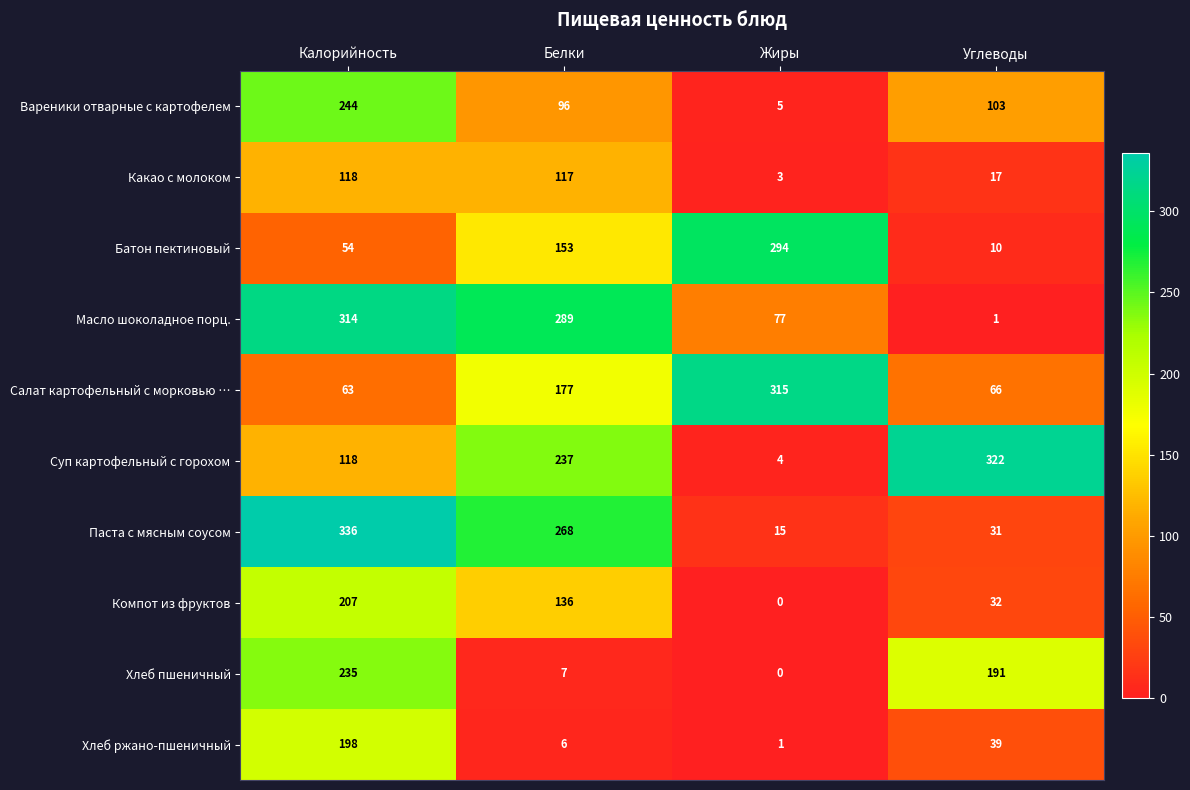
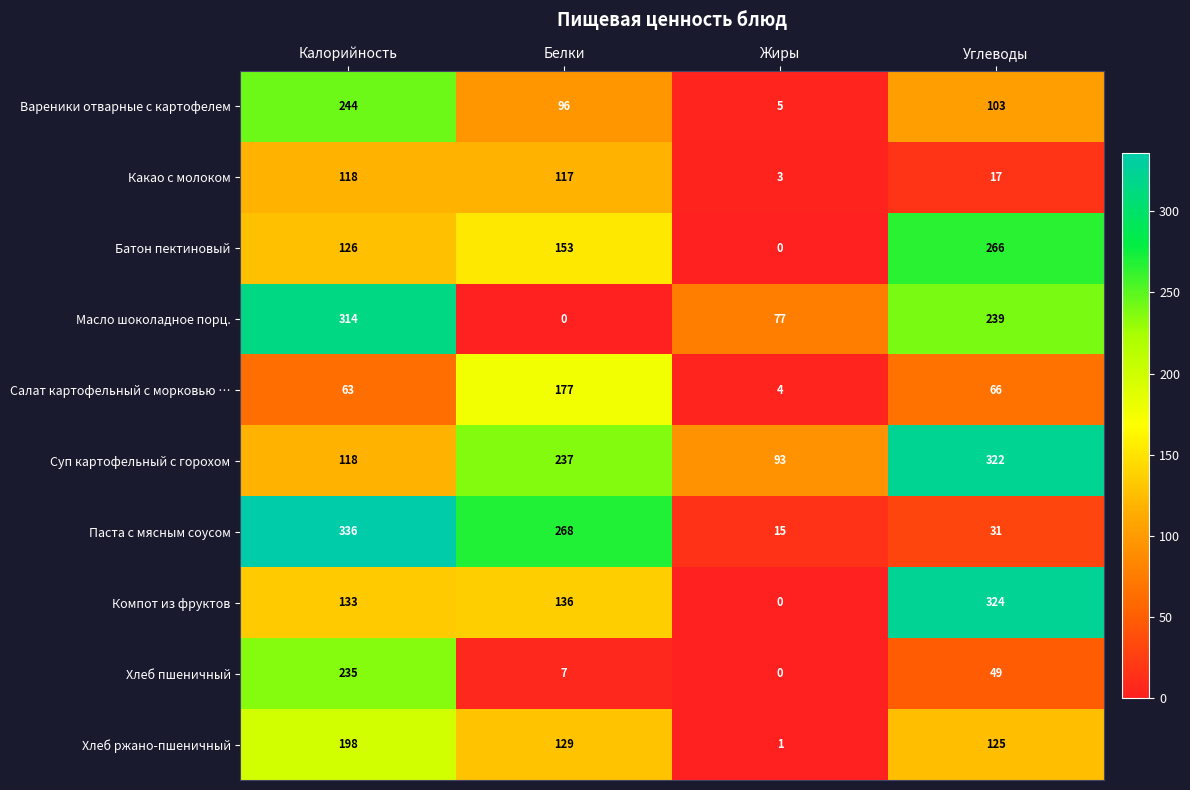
  {
    "Вареники отварные с картофелем": {
      "Калорийность": 244,
      "Белки": 96,
      "Жиры": 5,
      "Углеводы": 103
    },
    "Какао с молоком": {
      "Калорийность": 118,
      "Белки": 117,
      "Жиры": 3,
      "Углеводы": 17
    },
    "Батон пектиновый": {
-     "Калорийность": 54,
+     "Калорийность": 126,
      "Белки": 153,
-     "Жиры": 294,
-     "Углеводы": 10
+     "Жиры": 0,
+     "Углеводы": 266
    },
    "Масло шоколадное порц.": {
      "Калорийность": 314,
-     "Белки": 289,
+     "Белки": 0,
      "Жиры": 77,
-     "Углеводы": 1
+     "Углеводы": 239
    },
    "Салат картофельный с морковью …": {
      "Калорийность": 63,
      "Белки": 177,
-     "Жиры": 315,
+     "Жиры": 4,
      "Углеводы": 66
    },
    "Суп картофельный с горохом": {
      "Калорийность": 118,
      "Белки": 237,
-     "Жиры": 4,
+     "Жиры": 93,
      "Углеводы": 322
    },
    "Паста с мясным соусом": {
      "Калорийность": 336,
      "Белки": 268,
      "Жиры": 15,
      "Углеводы": 31
    },
    "Компот из фруктов": {
-     "Калорийность": 207,
+     "Калорийность": 133,
      "Белки": 136,
      "Жиры": 0,
-     "Углеводы": 32
+     "Углеводы": 324
    },
    "Хлеб пшеничный": {
      "Калорийность": 235,
      "Белки": 7,
      "Жиры": 0,
-     "Углеводы": 191
+     "Углеводы": 49
    },
    "Хлеб ржано-пшеничный": {
      "Калорийность": 198,
-     "Белки": 6,
+     "Белки": 129,
      "Жиры": 1,
-     "Углеводы": 39
+     "Углеводы": 125
    }
  }
